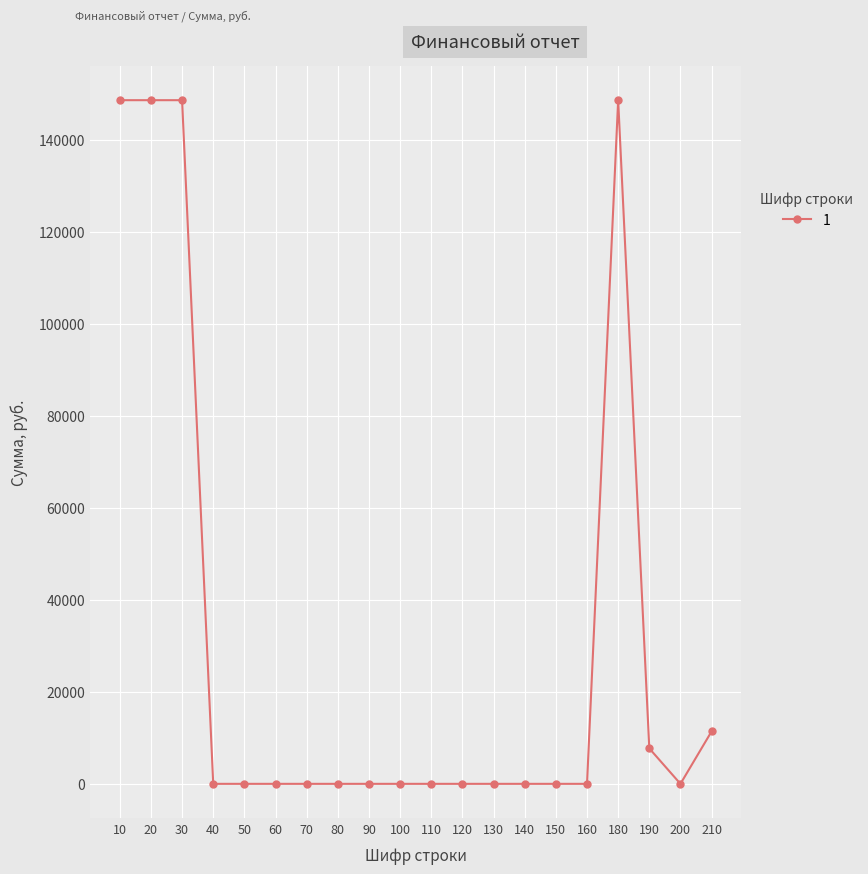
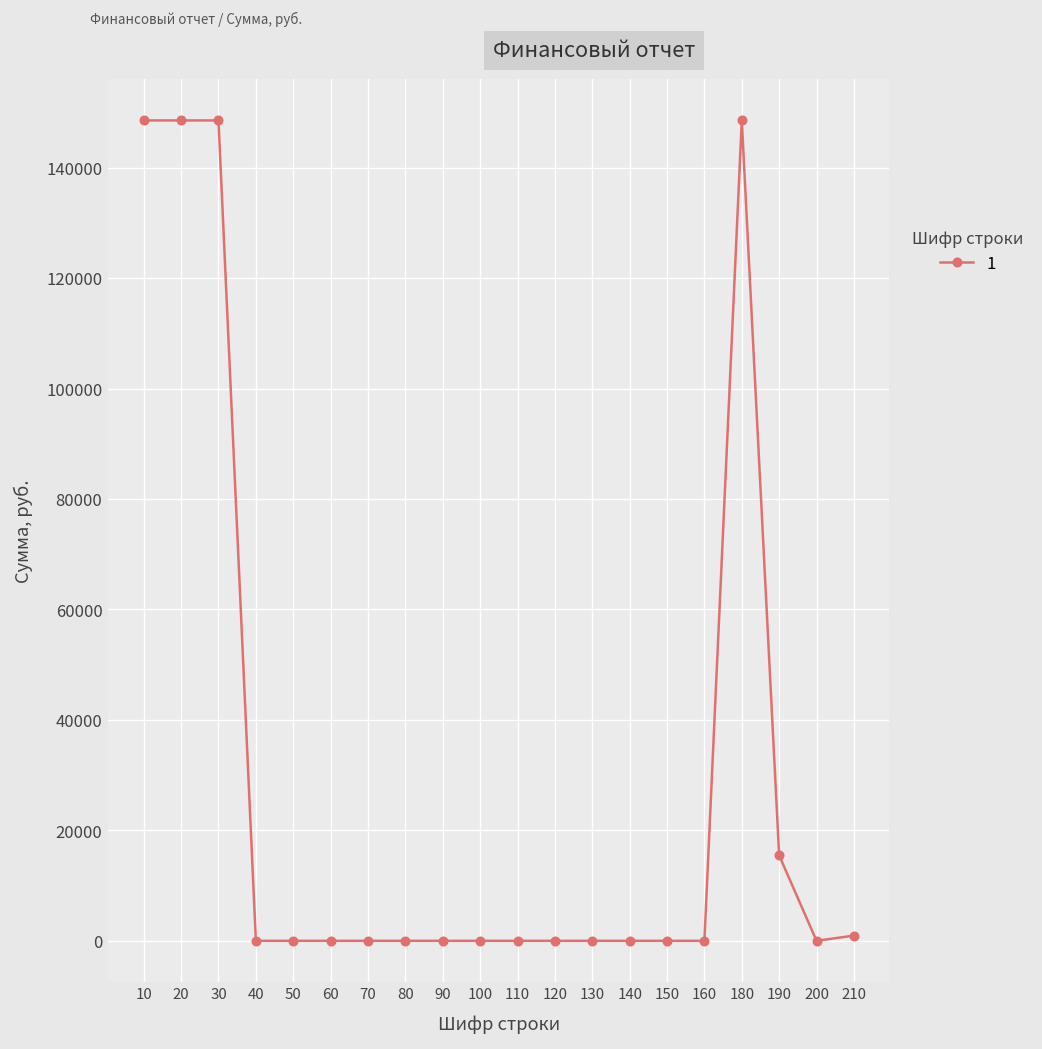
  {
    "10": 149000,
    "20": 149000,
    "30": 149000,
    "40": 0,
    "50": 0,
    "60": 0,
    "70": 0,
    "80": 0,
    "90": 0,
    "100": 0,
    "110": 0,
    "120": 0,
    "130": 0,
    "140": 0,
    "150": 0,
    "160": 0,
    "180": 149000,
-   "190": 8000,
+   "190": 15000,
    "200": 0,
-   "210": 11000
+   "210": 1000
  }
